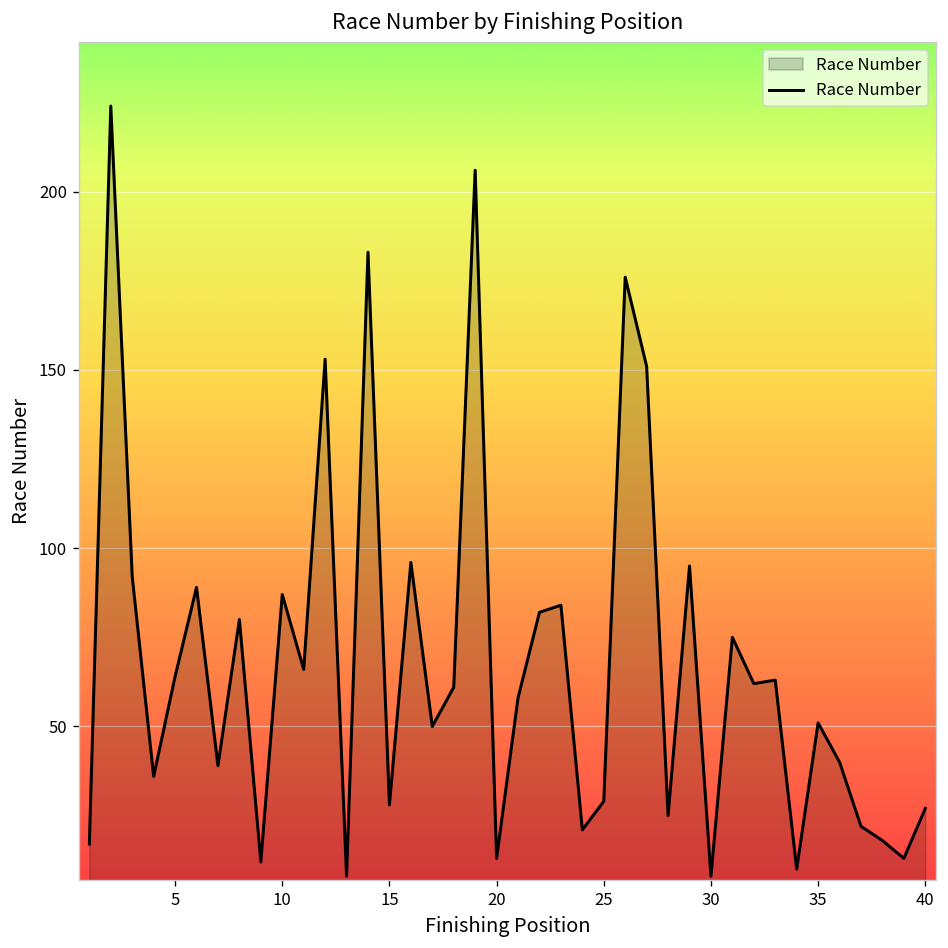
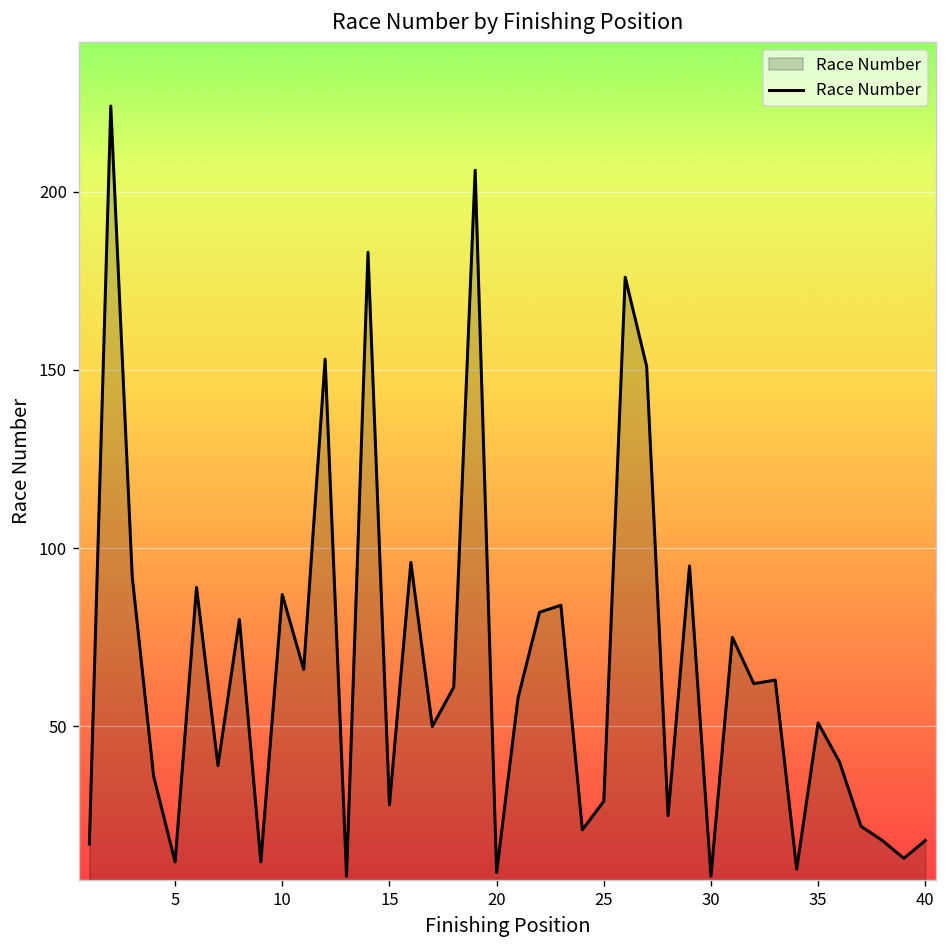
  {
-   "5": 64,
+   "5": 12,
    "10": 87,
    "15": 28,
-   "20": 13,
+   "20": 9,
    "25": 29,
    "30": 8,
    "35": 51,
-   "40": 27
+   "40": 18
  }
